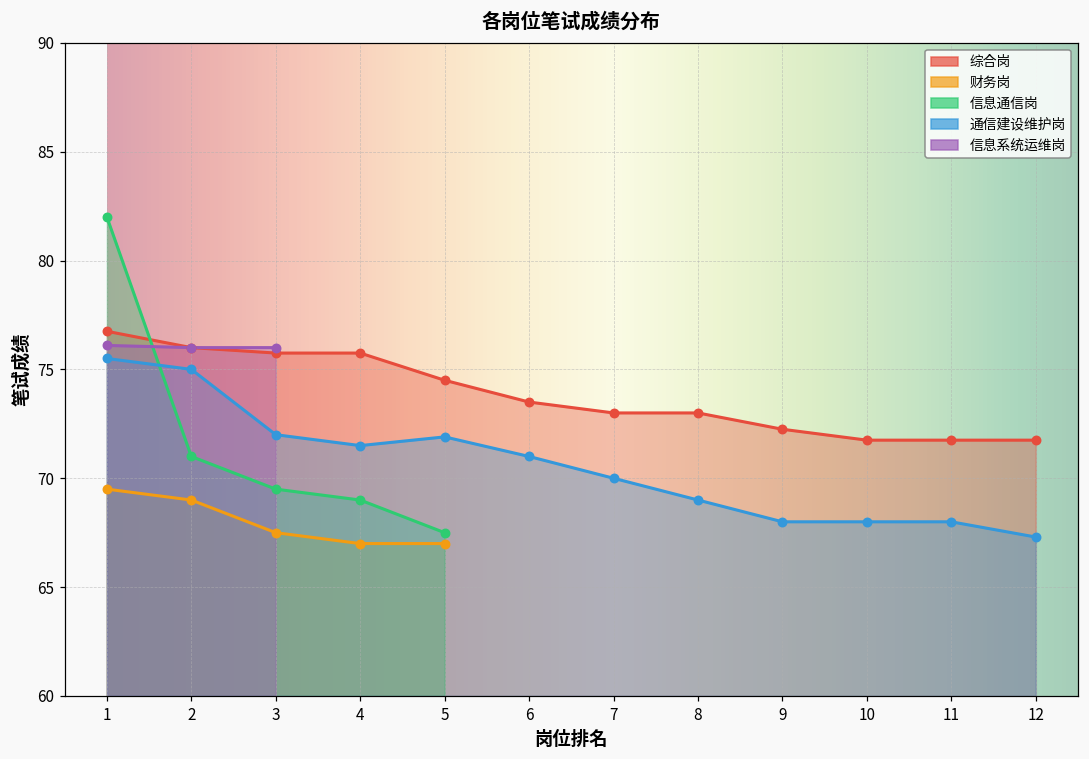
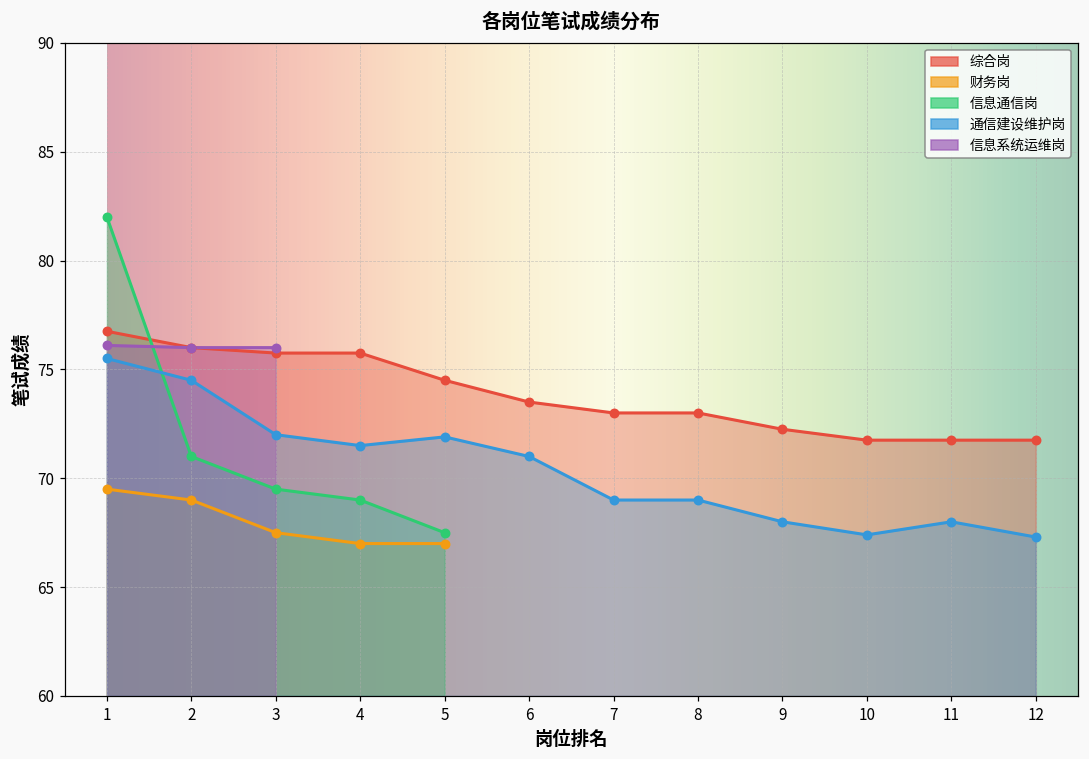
  {
    "信息通信岗": {
      "1": 82.0,
      "2": 71.0,
      "3": 69.5,
      "4": 69.0,
      "5": 67.5
    },
    "通信建设维护岗": {
      "1": 75.5,
-     "2": 75.0,
+     "2": 74.5,
      "3": 72.0,
      "4": 71.5,
      "5": 71.9,
      "6": 71.0,
-     "7": 70,
+     "7": 69,
      "8": 69.0,
      "9": 68.0,
-     "10": 68.0,
+     "10": 67.4,
      "11": 68.0,
      "12": 67.3
    },
    "信息系统运维岗": {
      "1": 76.1,
      "3": 76.0
    }
  }
